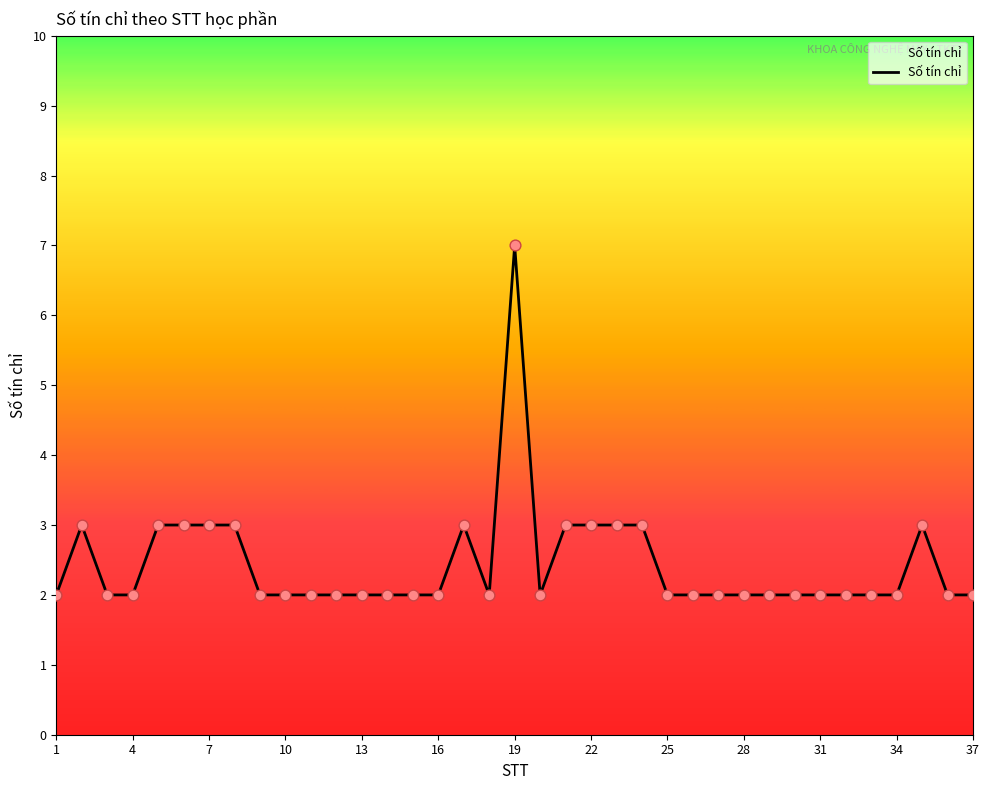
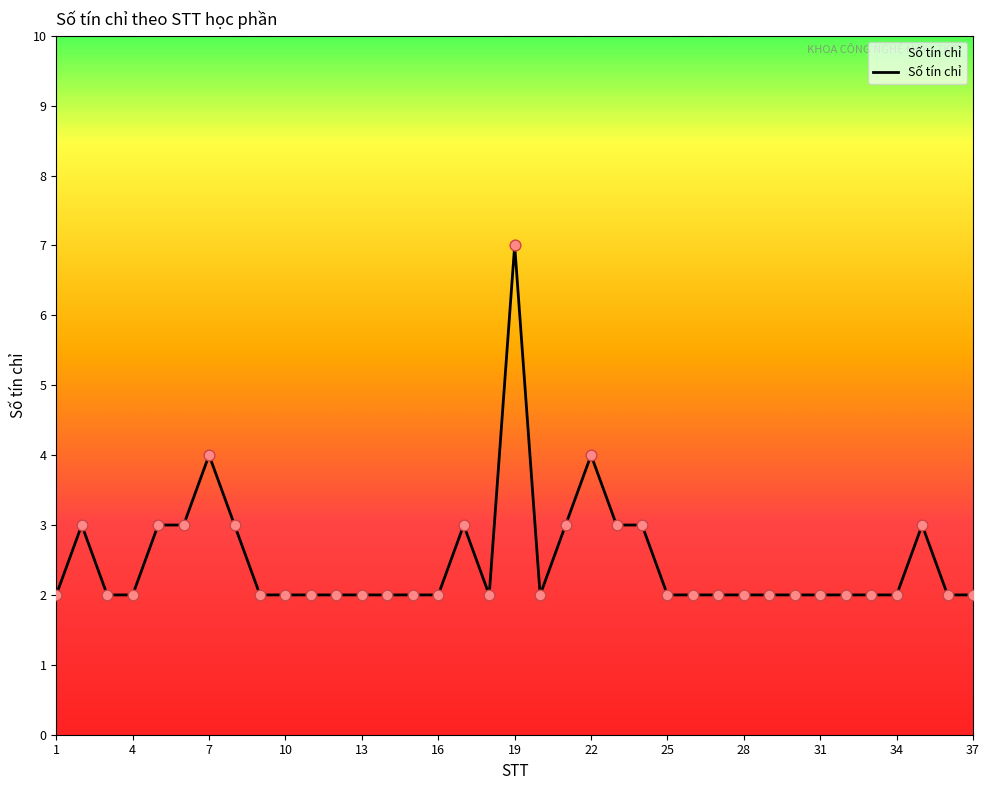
  {
    "1": 2,
    "4": 2,
-   "7": 3,
+   "7": 4,
    "10": 2,
    "13": 2,
    "16": 2,
    "19": 7,
-   "22": 3,
+   "22": 4,
    "25": 2,
    "28": 2,
    "31": 2,
    "34": 2,
    "37": 2
  }
